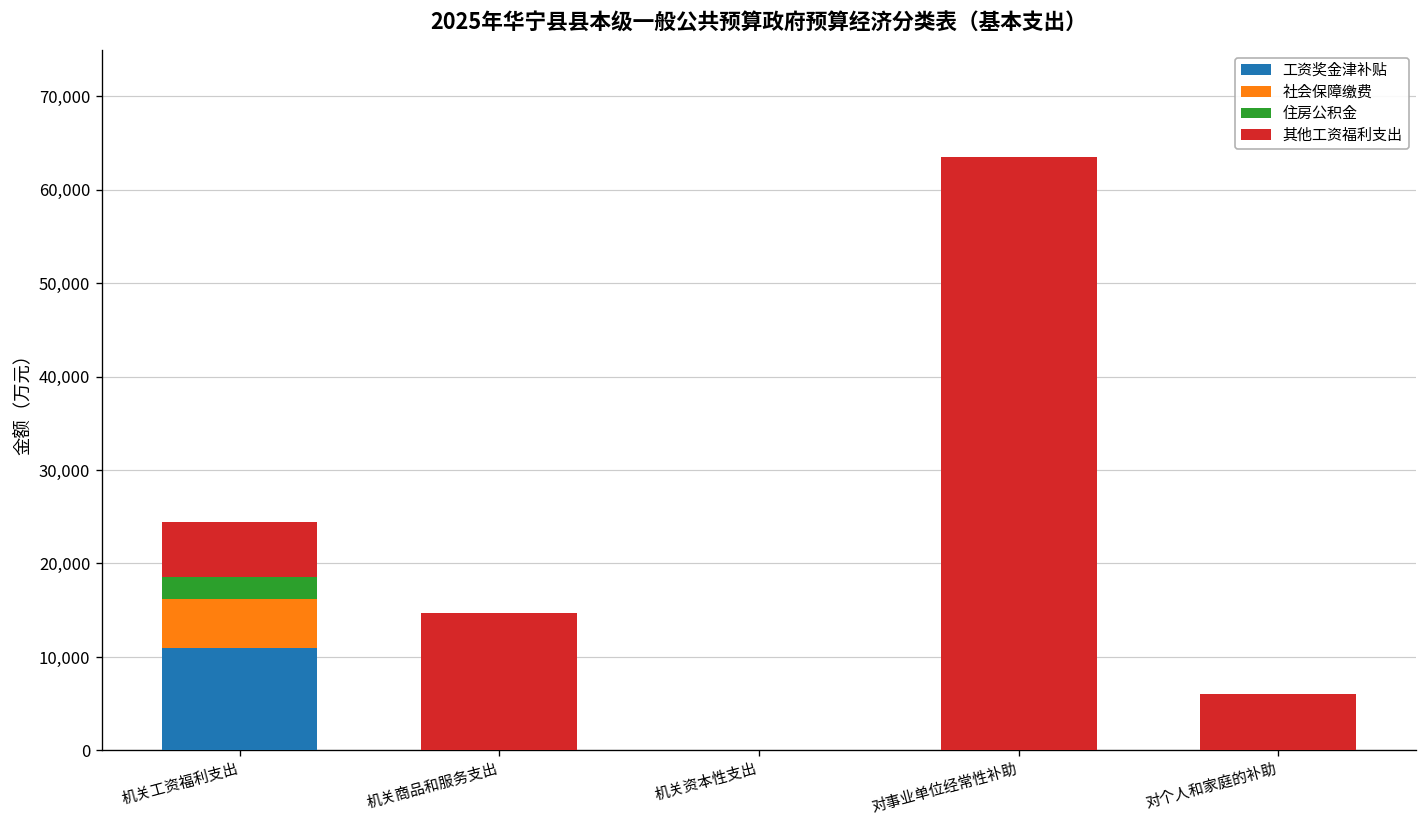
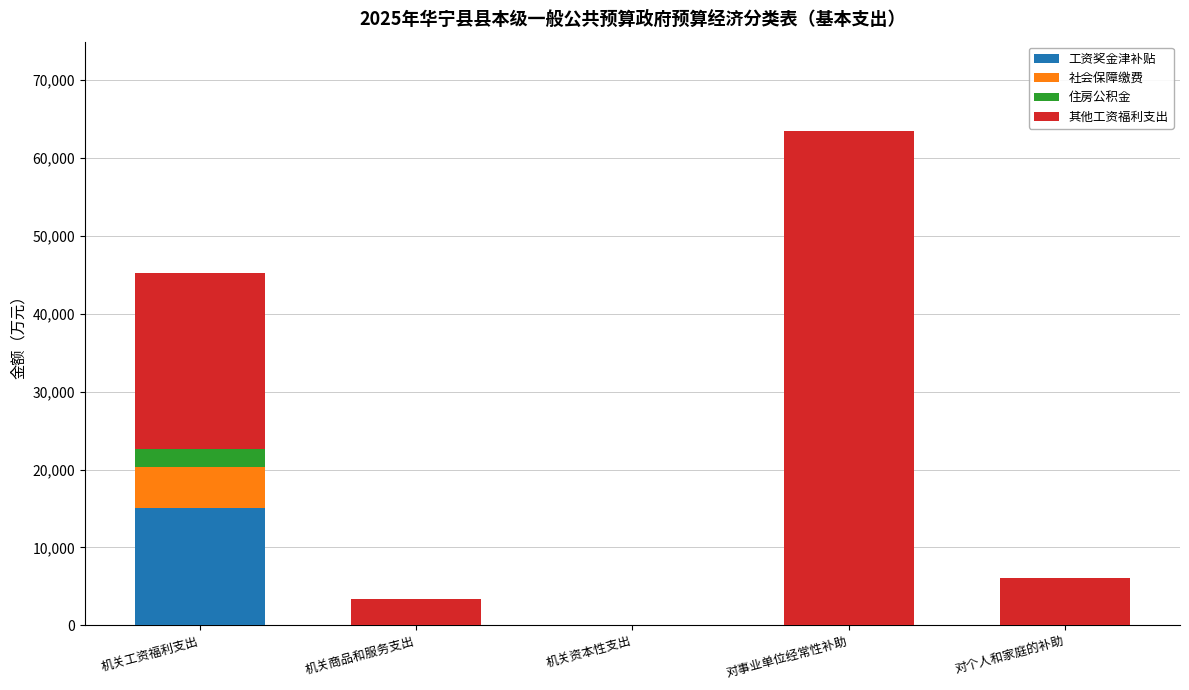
  {
    "工资奖金津补贴": {
-     "机关工资福利支出": "11,000",
+     "机关工资福利支出": "15,000",
      "机关商品和服务支出": "0",
      "机关资本性支出": "0",
      "对事业单位经常性补助": "0",
      "对个人和家庭的补助": "0"
    },
    "社会保障缴费": {
      "机关工资福利支出": "5,000",
      "机关商品和服务支出": "0",
      "机关资本性支出": "0",
      "对事业单位经常性补助": "0",
      "对个人和家庭的补助": "0"
    },
    "住房公积金": {
      "机关工资福利支出": "2,000",
      "机关商品和服务支出": "0",
      "机关资本性支出": "0",
      "对事业单位经常性补助": "0",
      "对个人和家庭的补助": "0"
    },
    "其他工资福利支出": {
-     "机关工资福利支出": "6,000",
-     "机关商品和服务支出": "15,000",
+     "机关工资福利支出": "23,000",
+     "机关商品和服务支出": "3,000",
      "机关资本性支出": "0",
      "对事业单位经常性补助": "64,000",
      "对个人和家庭的补助": "6,000"
    }
  }
